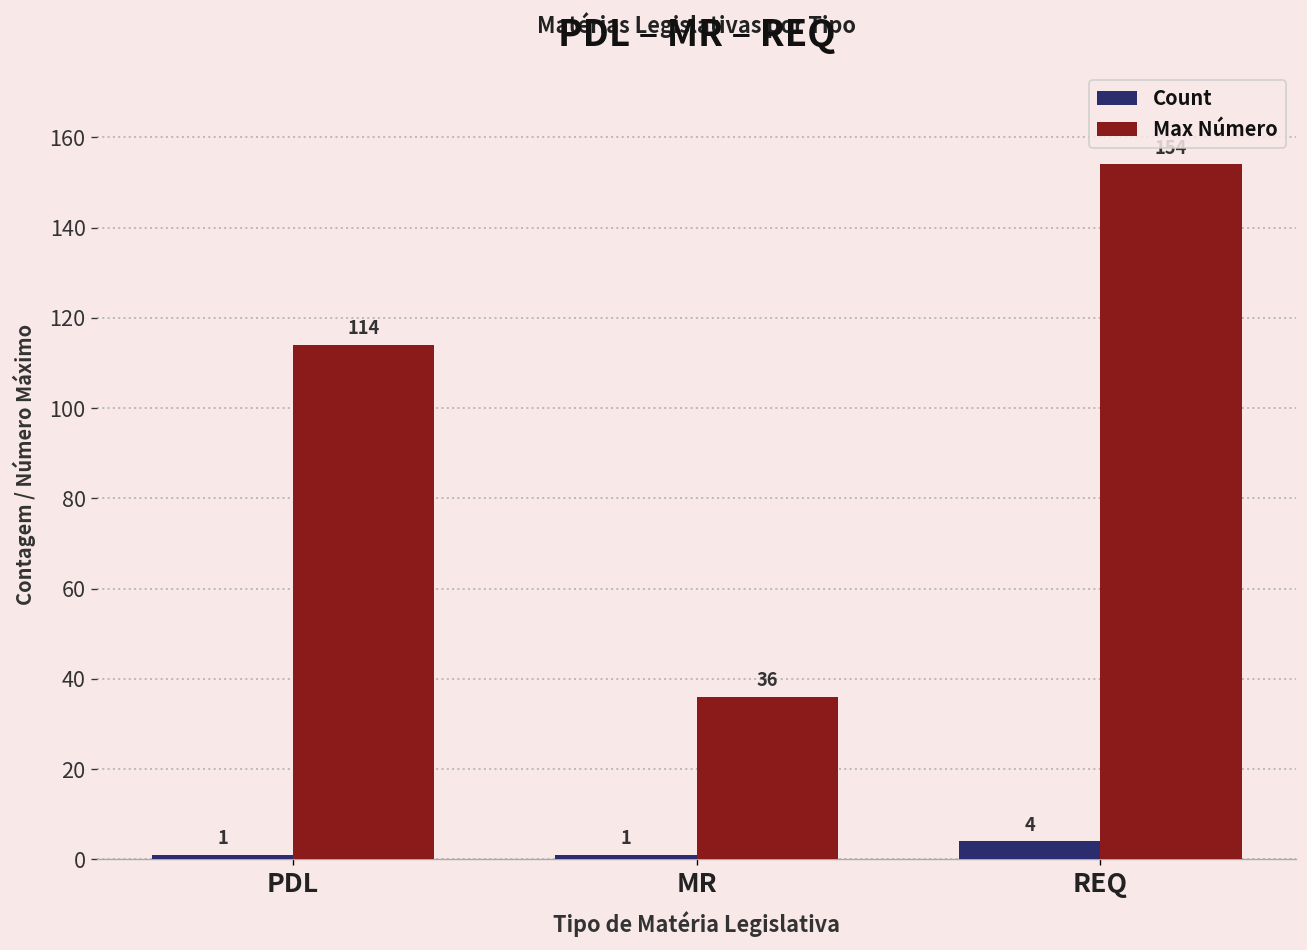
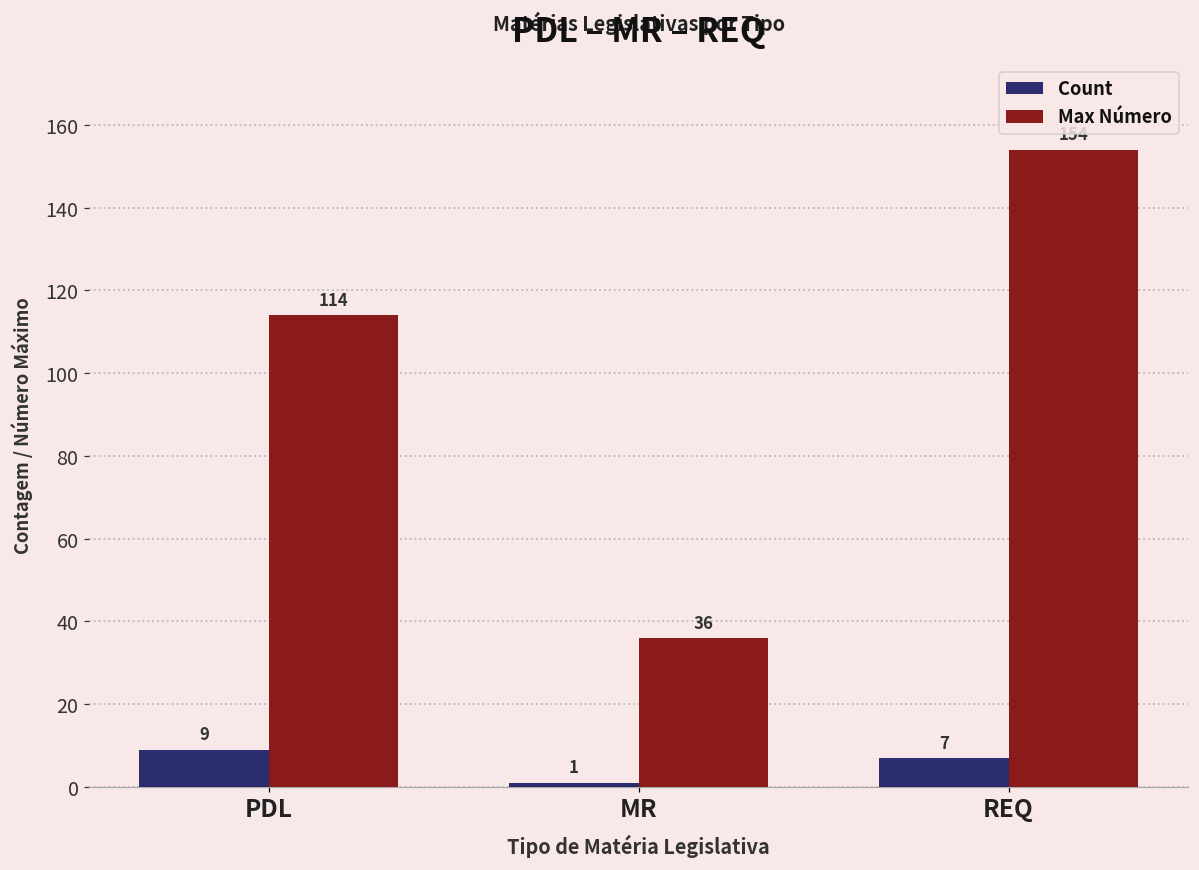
  {
    "Count": {
-     "PDL": 1,
+     "PDL": 9,
      "MR": 1,
-     "REQ": 4
+     "REQ": 7
    },
    "Max Número": {
      "PDL": 114,
      "MR": 36
    }
  }
